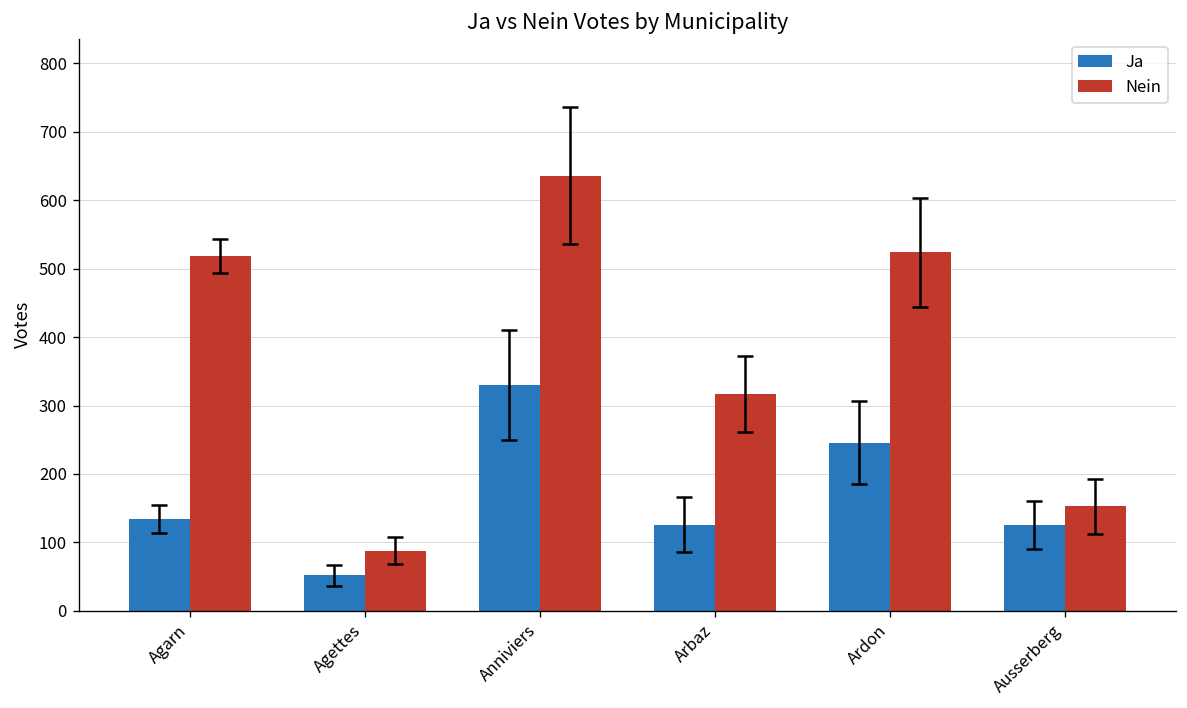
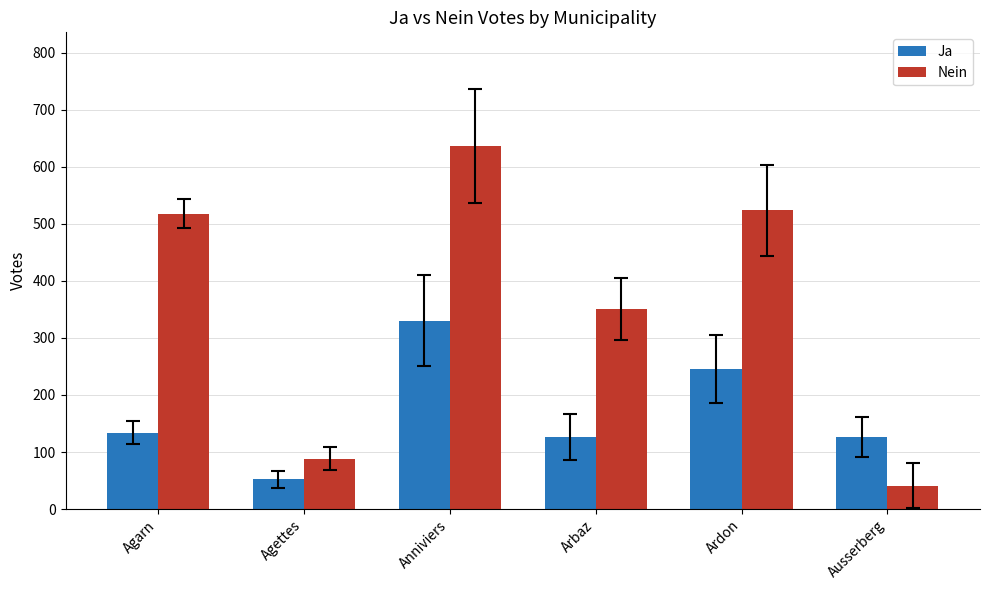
  {
    "Nein": {
      "Agarn": 520,
      "Agettes": 90,
      "Anniviers": 640,
-     "Arbaz": 320,
+     "Arbaz": 350,
      "Ardon": 520,
-     "Ausserberg": 150
+     "Ausserberg": 40
    }
  }
